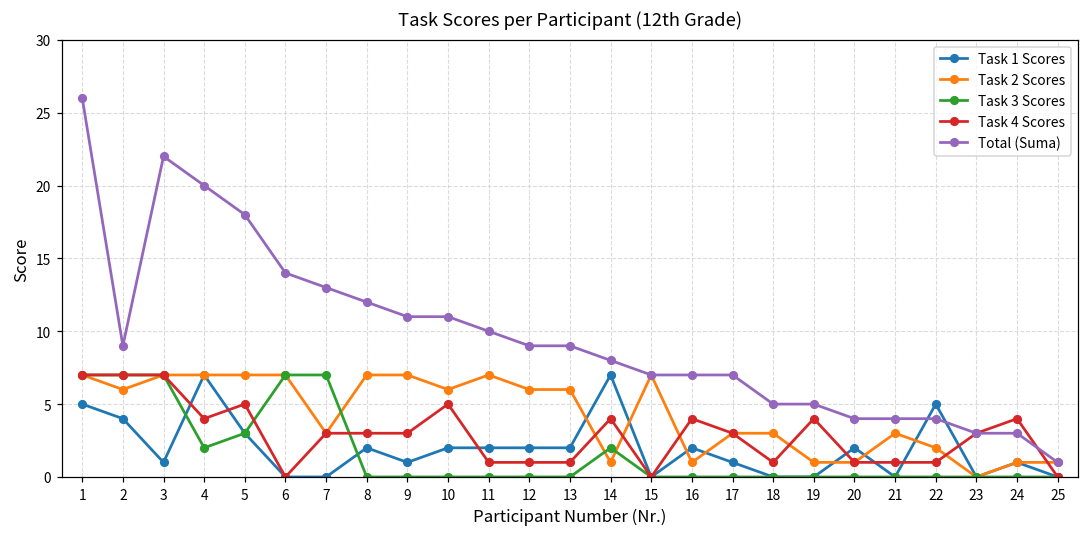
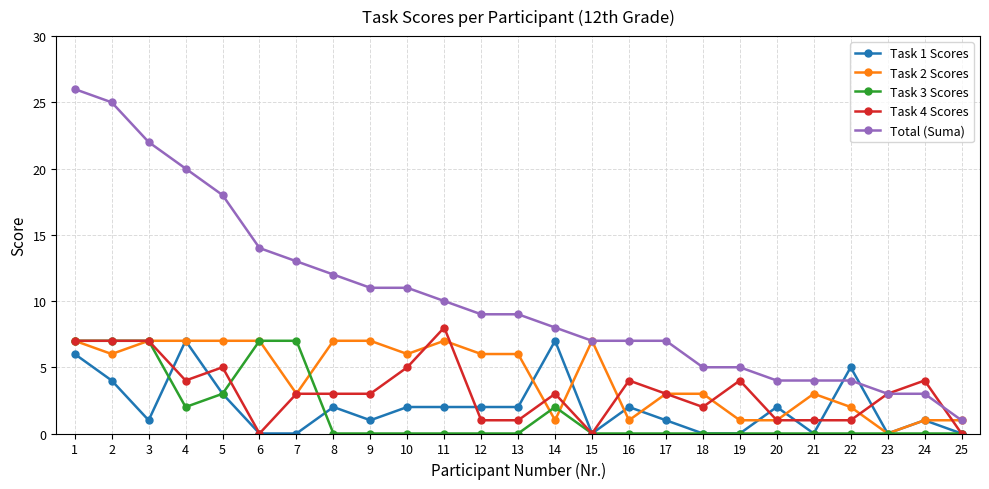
  {
    "Task 1 Scores": {
-     "1": 5,
+     "1": 6,
      "2": 4,
      "3": 1,
      "7": 0,
      "8": 2,
      "9": 1,
      "10": 2,
      "11": 2,
      "12": 2,
      "13": 2,
      "14": 7,
      "16": 2,
      "17": 1,
      "20": 2,
      "22": 5
    },
    "Task 2 Scores": {
      "2": 6,
      "5": 7,
      "8": 7,
      "9": 7,
      "10": 6,
      "11": 7,
      "12": 6,
      "13": 6,
      "14": 1,
      "16": 1,
      "18": 3,
      "19": 1,
      "21": 3,
      "22": 2
    },
    "Task 3 Scores": {
      "4": 2,
      "7": 7,
      "8": 0,
      "9": 0,
      "10": 0,
      "11": 0,
      "12": 0,
      "13": 0,
      "14": 2,
      "16": 0,
      "17": 0,
      "20": 0,
      "22": 0,
      "24": 0
    },
    "Task 4 Scores": {
      "4": 4,
      "5": 5,
      "8": 3,
      "9": 3,
      "10": 5,
-     "11": 1,
+     "11": 8,
      "12": 1,
      "13": 1,
-     "14": 4,
+     "14": 3,
      "16": 4,
-     "18": 1,
+     "18": 2,
      "19": 4,
      "21": 1,
      "22": 1,
      "24": 4
    },
    "Total (Suma)": {
      "1": 26,
-     "2": 9,
+     "2": 25,
      "3": 22,
      "4": 20,
      "5": 18,
      "6": 14,
      "7": 13,
      "8": 12,
      "9": 11,
      "10": 11,
      "11": 10,
      "12": 9,
      "13": 9,
      "14": 8,
      "16": 7,
      "17": 7,
      "18": 5,
      "19": 5,
      "20": 4,
      "21": 4,
      "22": 4,
      "24": 3
    }
  }
